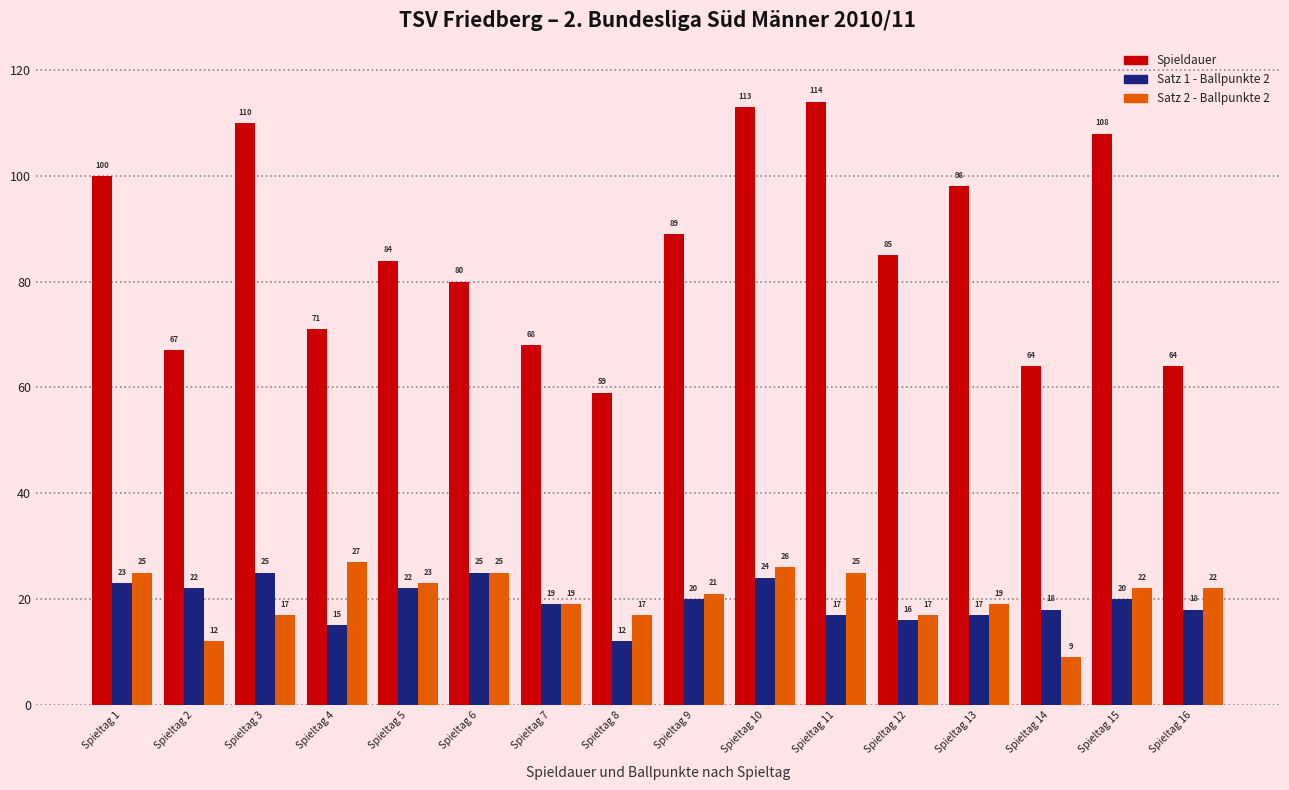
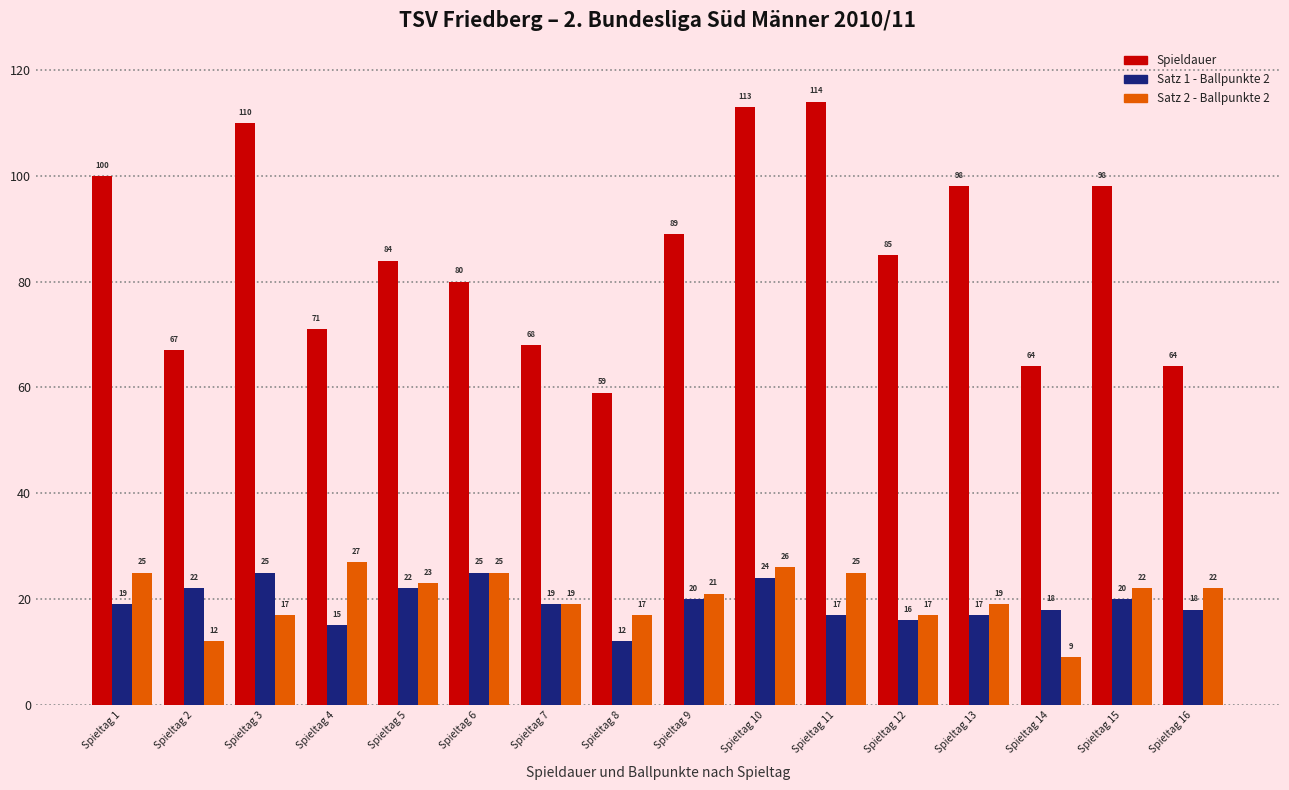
  {
    "Spieldauer": {
      "Spieltag 1": 100,
      "Spieltag 2": 67,
      "Spieltag 3": 110,
      "Spieltag 4": 71,
      "Spieltag 5": 84,
      "Spieltag 6": 80,
      "Spieltag 7": 68,
      "Spieltag 8": 59,
      "Spieltag 9": 89,
      "Spieltag 10": 113,
      "Spieltag 11": 114,
      "Spieltag 12": 85,
      "Spieltag 13": 98,
      "Spieltag 14": 64,
-     "Spieltag 15": 108,
+     "Spieltag 15": 98,
      "Spieltag 16": 64
    },
    "Satz 1 - Ballpunkte 2": {
-     "Spieltag 1": 23,
+     "Spieltag 1": 19,
      "Spieltag 2": 22,
      "Spieltag 3": 25,
      "Spieltag 4": 15,
      "Spieltag 5": 22,
      "Spieltag 6": 25,
      "Spieltag 7": 19,
      "Spieltag 8": 12,
      "Spieltag 9": 20,
      "Spieltag 10": 24,
      "Spieltag 11": 17,
      "Spieltag 12": 16,
      "Spieltag 13": 17,
      "Spieltag 14": 18,
      "Spieltag 15": 20,
      "Spieltag 16": 18
    },
    "Satz 2 - Ballpunkte 2": {
      "Spieltag 1": 25,
      "Spieltag 2": 12,
      "Spieltag 3": 17,
      "Spieltag 4": 27,
      "Spieltag 5": 23,
      "Spieltag 6": 25,
      "Spieltag 7": 19,
      "Spieltag 8": 17,
      "Spieltag 9": 21,
      "Spieltag 10": 26,
      "Spieltag 11": 25,
      "Spieltag 12": 17,
      "Spieltag 13": 19,
      "Spieltag 14": 9,
      "Spieltag 15": 22,
      "Spieltag 16": 22
    }
  }
